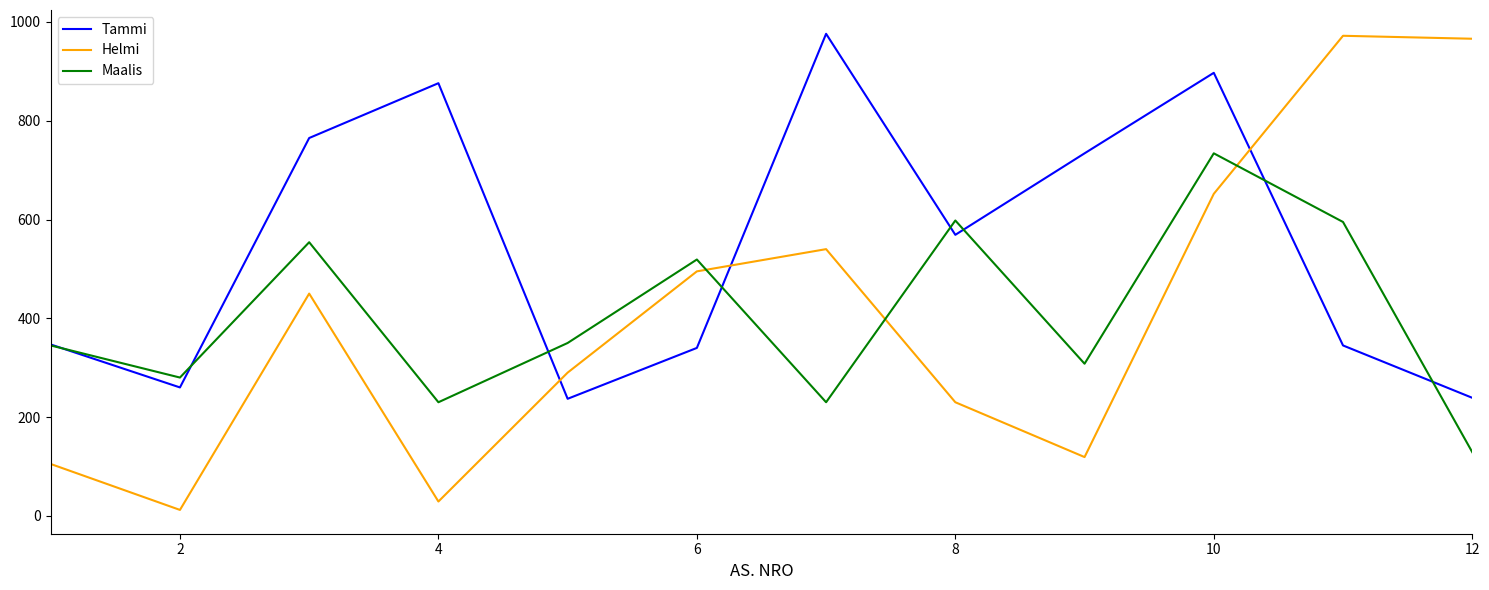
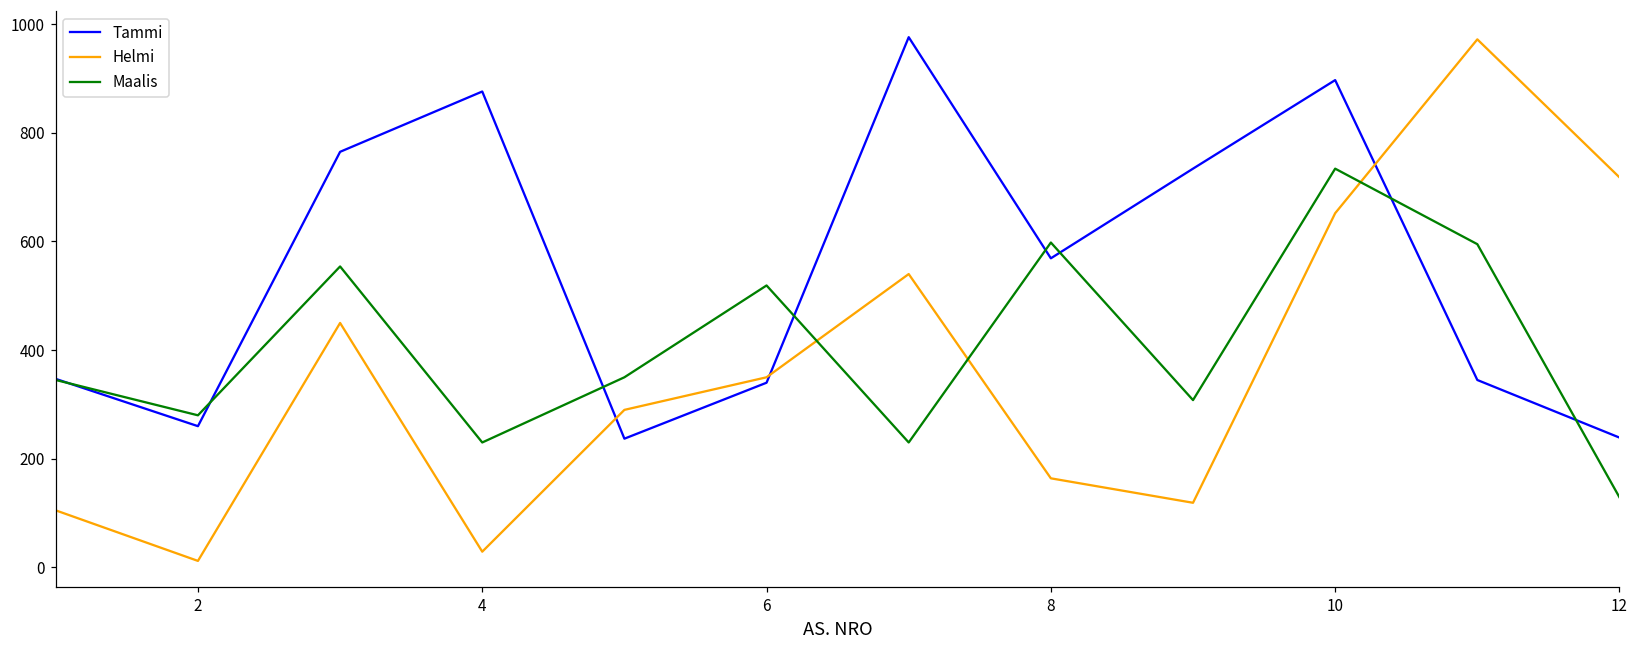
  {
    "Tammi": {
      "2": 260,
      "4": 880,
      "6": 340,
      "8": 570,
      "10": 900,
      "12": 240
    },
    "Helmi": {
      "2": 10,
      "4": 30,
-     "6": 500,
-     "8": 230,
+     "6": 350,
+     "8": 160,
      "10": 650,
-     "12": 970
+     "12": 720
    },
    "Maalis": {
      "2": 280,
      "4": 230,
      "6": 520,
      "8": 600,
      "10": 730,
      "12": 130
    }
  }
